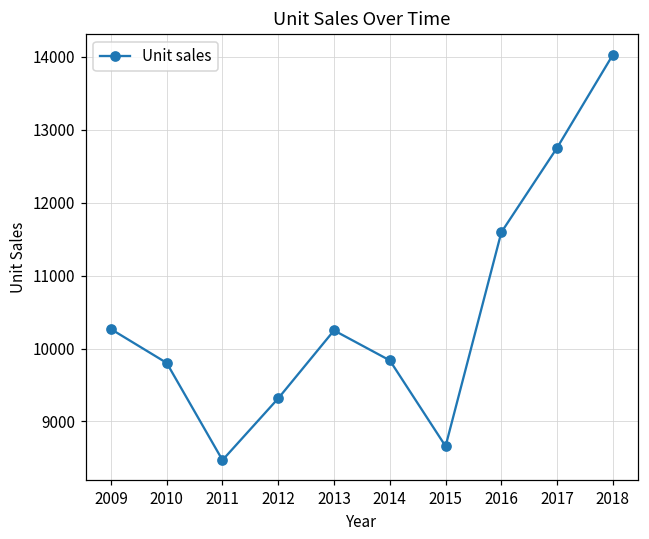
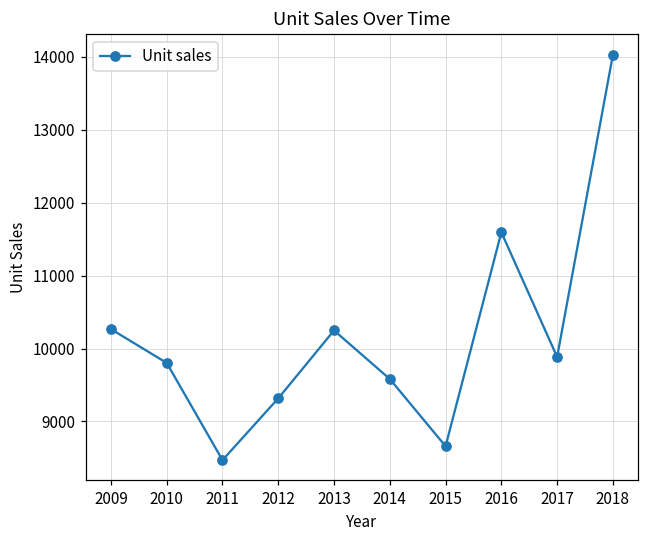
  {
    "2009": 10300,
    "2010": 9800,
    "2011": 8500,
    "2012": 9300,
    "2013": 10200,
-   "2014": 9800,
+   "2014": 9600,
    "2015": 8700,
    "2016": 11600,
-   "2017": 12800,
+   "2017": 9900,
    "2018": 14000
  }
